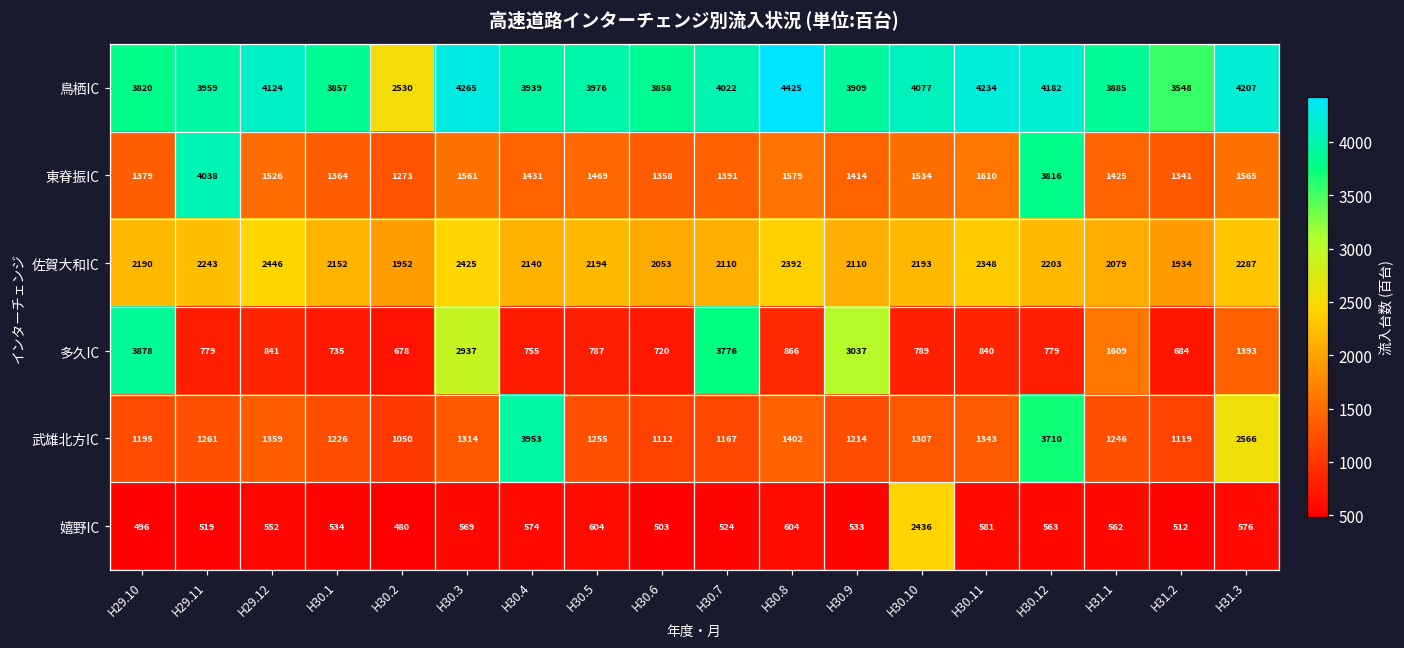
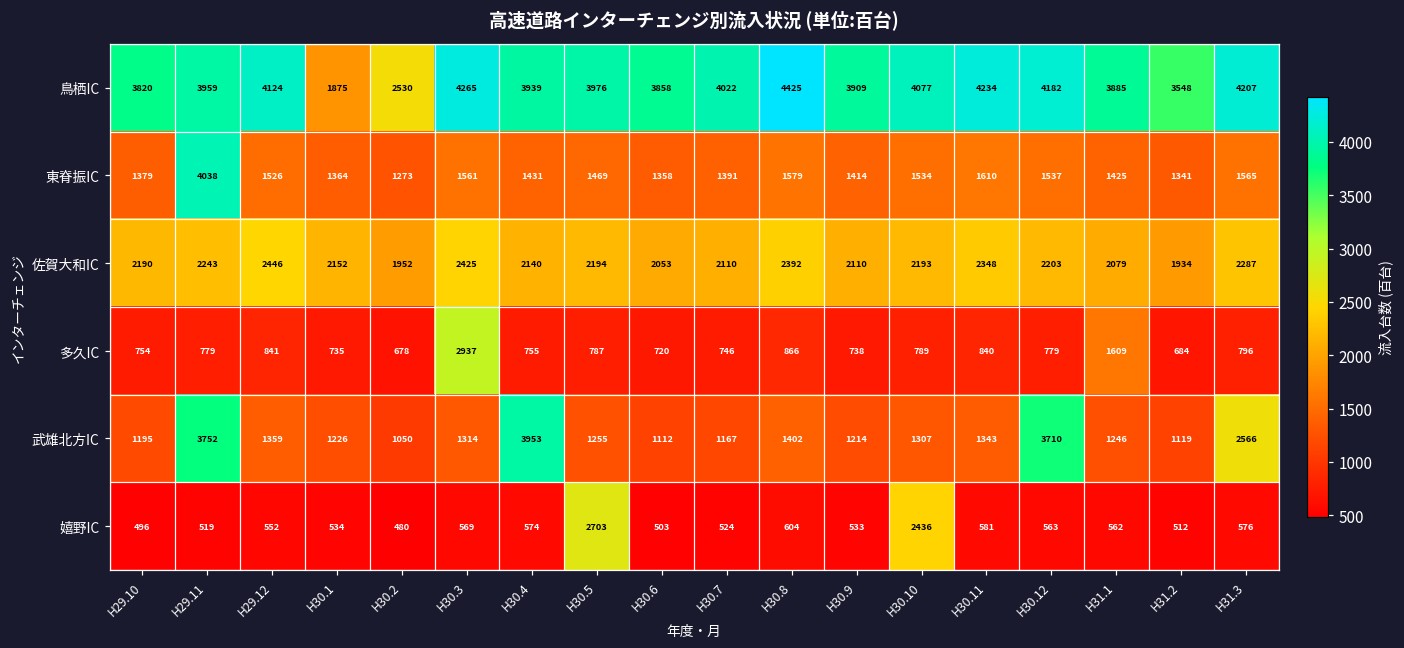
  {
    "鳥栖IC": {
      "H29.10": 3820,
      "H29.11": 3959,
      "H29.12": 4124,
-     "H30.1": 3857,
+     "H30.1": 1875,
      "H30.2": 2530,
      "H30.3": 4265,
      "H30.4": 3939,
      "H30.5": 3976,
      "H30.6": 3858,
      "H30.7": 4022,
      "H30.8": 4425,
      "H30.9": 3909,
      "H30.10": 4077,
      "H30.11": 4234,
      "H30.12": 4182,
      "H31.1": 3885,
      "H31.2": 3548,
      "H31.3": 4207
    },
    "東脊振IC": {
      "H29.10": 1379,
      "H29.11": 4038,
      "H29.12": 1526,
      "H30.1": 1364,
      "H30.2": 1273,
      "H30.3": 1561,
      "H30.4": 1431,
      "H30.5": 1469,
      "H30.6": 1358,
      "H30.7": 1391,
      "H30.8": 1579,
      "H30.9": 1414,
      "H30.10": 1534,
      "H30.11": 1610,
-     "H30.12": 3816,
+     "H30.12": 1537,
      "H31.1": 1425,
      "H31.2": 1341,
      "H31.3": 1565
    },
    "佐賀大和IC": {
      "H29.10": 2190,
      "H29.11": 2243,
      "H29.12": 2446,
      "H30.1": 2152,
      "H30.2": 1952,
      "H30.3": 2425,
      "H30.4": 2140,
      "H30.5": 2194,
      "H30.6": 2053,
      "H30.7": 2110,
      "H30.8": 2392,
      "H30.9": 2110,
      "H30.10": 2193,
      "H30.11": 2348,
      "H30.12": 2203,
      "H31.1": 2079,
      "H31.2": 1934,
      "H31.3": 2287
    },
    "多久IC": {
-     "H29.10": 3878,
+     "H29.10": 754,
      "H29.11": 779,
      "H29.12": 841,
      "H30.1": 735,
      "H30.2": 678,
      "H30.3": 2937,
      "H30.4": 755,
      "H30.5": 787,
      "H30.6": 720,
-     "H30.7": 3776,
+     "H30.7": 746,
      "H30.8": 866,
-     "H30.9": 3037,
+     "H30.9": 738,
      "H30.10": 789,
      "H30.11": 840,
      "H30.12": 779,
      "H31.1": 1609,
      "H31.2": 684,
-     "H31.3": 1393
+     "H31.3": 796
    },
    "武雄北方IC": {
      "H29.10": 1195,
-     "H29.11": 1261,
+     "H29.11": 3752,
      "H29.12": 1359,
      "H30.1": 1226,
      "H30.2": 1050,
      "H30.3": 1314,
      "H30.4": 3953,
      "H30.5": 1255,
      "H30.6": 1112,
      "H30.7": 1167,
      "H30.8": 1402,
      "H30.9": 1214,
      "H30.10": 1307,
      "H30.11": 1343,
      "H30.12": 3710,
      "H31.1": 1246,
      "H31.2": 1119,
      "H31.3": 2566
    },
    "嬉野IC": {
      "H29.10": 496,
      "H29.11": 519,
      "H29.12": 552,
      "H30.1": 534,
      "H30.2": 480,
      "H30.3": 569,
      "H30.4": 574,
-     "H30.5": 604,
+     "H30.5": 2703,
      "H30.6": 503,
      "H30.7": 524,
      "H30.8": 604,
      "H30.9": 533,
      "H30.10": 2436,
      "H30.11": 581,
      "H30.12": 563,
      "H31.1": 562,
      "H31.2": 512,
      "H31.3": 576
    }
  }
